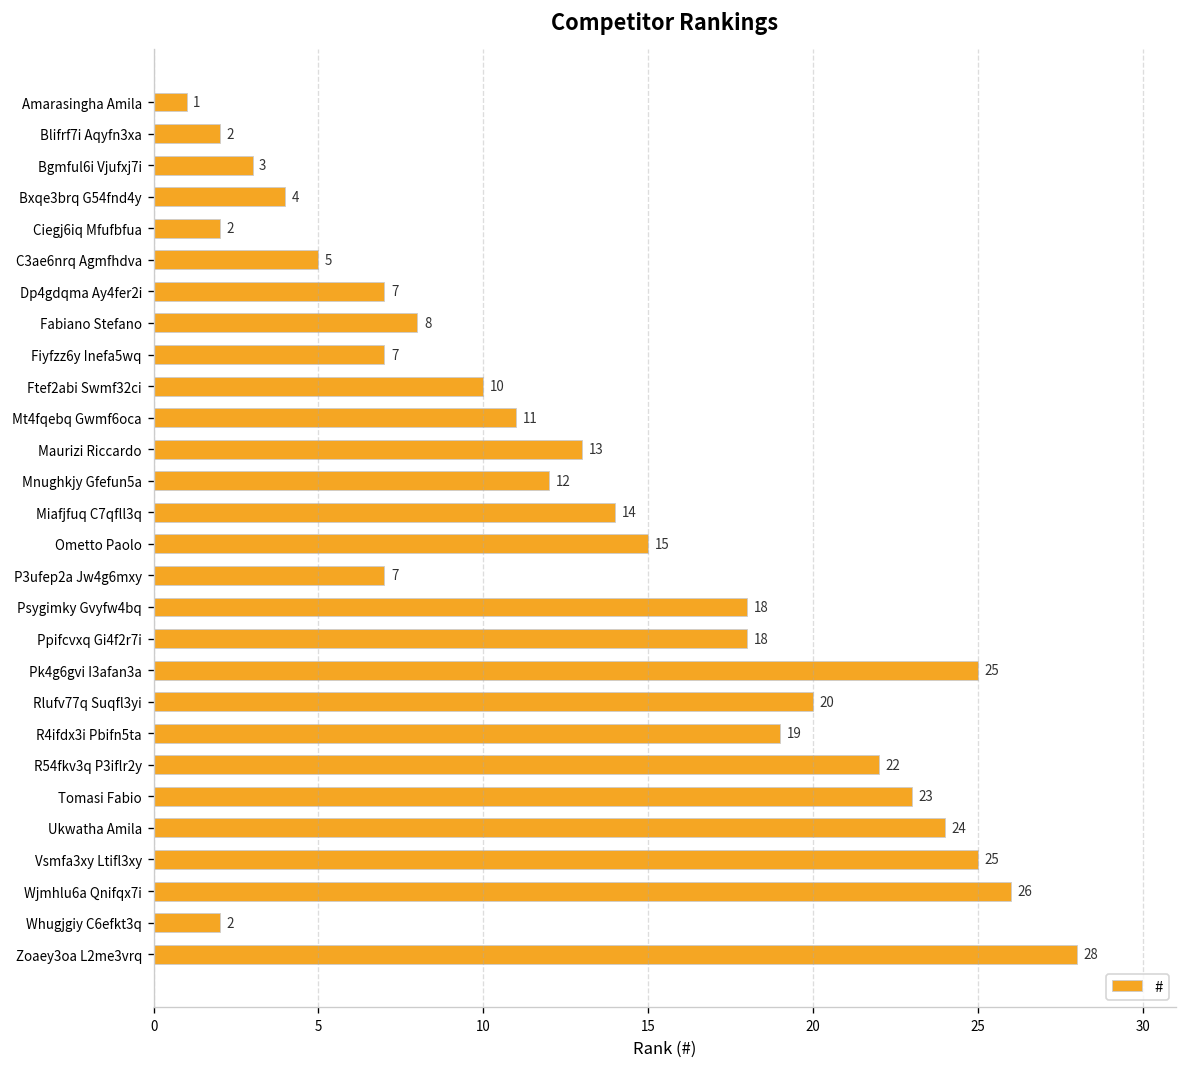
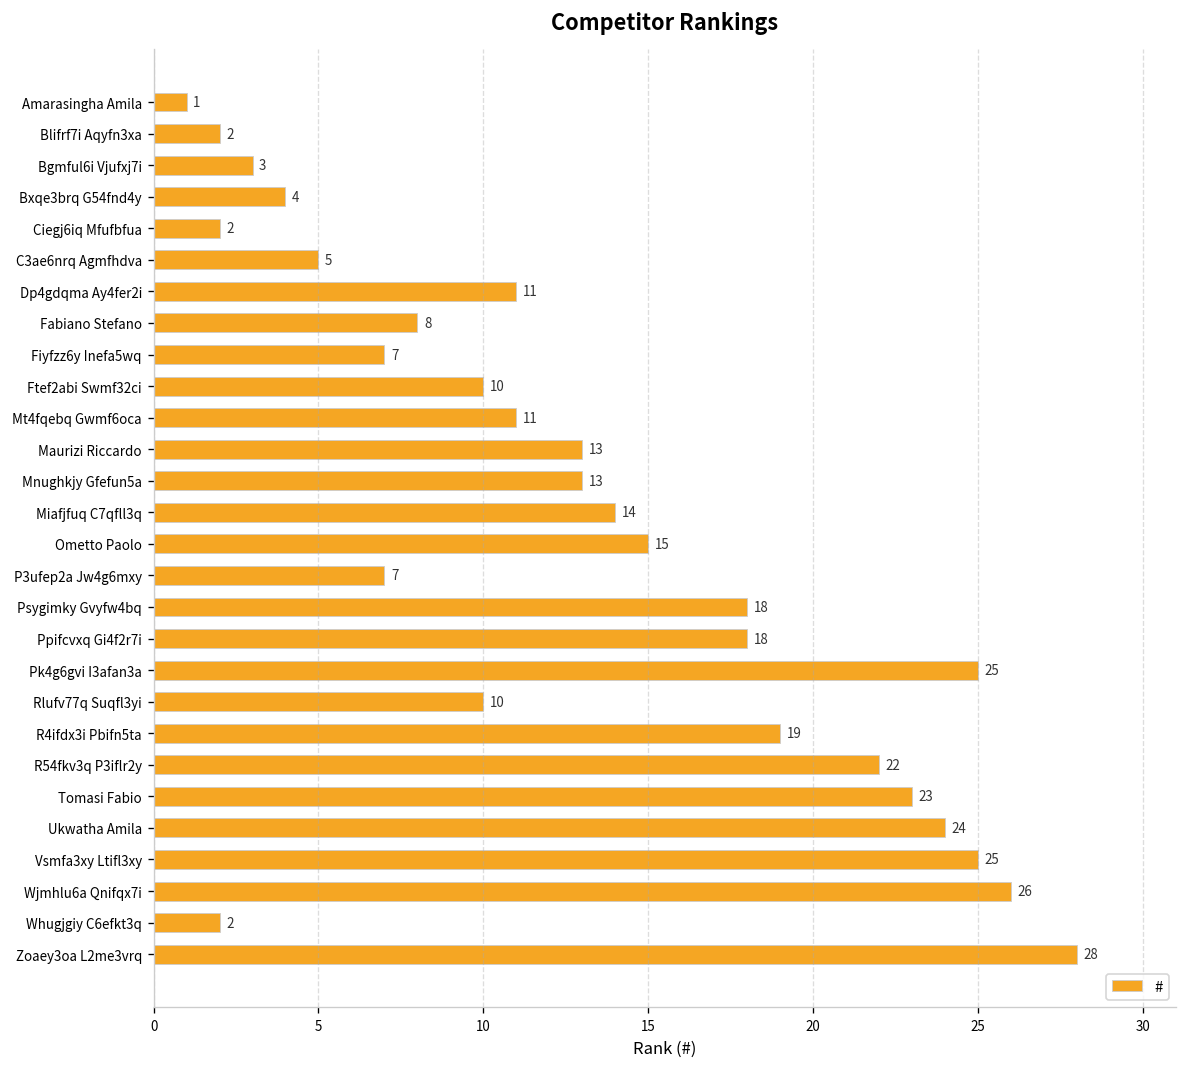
  {
    "Amarasingha Amila": 1,
    "Blifrf7i Aqyfn3xa": 2,
    "Bgmful6i Vjufxj7i": 3,
    "Bxqe3brq G54fnd4y": 4,
    "Ciegj6iq Mfufbfua": 2,
    "C3ae6nrq Agmfhdva": 5,
-   "Dp4gdqma Ay4fer2i": 7,
+   "Dp4gdqma Ay4fer2i": 11,
    "Fabiano Stefano": 8,
    "Fiyfzz6y Inefa5wq": 7,
    "Ftef2abi Swmf32ci": 10,
    "Mt4fqebq Gwmf6oca": 11,
    "Maurizi Riccardo": 13,
-   "Mnughkjy Gfefun5a": 12,
+   "Mnughkjy Gfefun5a": 13,
    "Miafjfuq C7qfll3q": 14,
    "Ometto Paolo": 15,
    "P3ufep2a Jw4g6mxy": 7,
    "Psygimky Gvyfw4bq": 18,
    "Ppifcvxq Gi4f2r7i": 18,
    "Pk4g6gvi I3afan3a": 25,
-   "Rlufv77q Suqfl3yi": 20,
+   "Rlufv77q Suqfl3yi": 10,
    "R4ifdx3i Pbifn5ta": 19,
    "R54fkv3q P3iflr2y": 22,
    "Tomasi Fabio": 23,
    "Ukwatha Amila": 24,
    "Vsmfa3xy Ltifl3xy": 25,
    "Wjmhlu6a Qnifqx7i": 26,
    "Whugjgiy C6efkt3q": 2,
    "Zoaey3oa L2me3vrq": 28
  }
